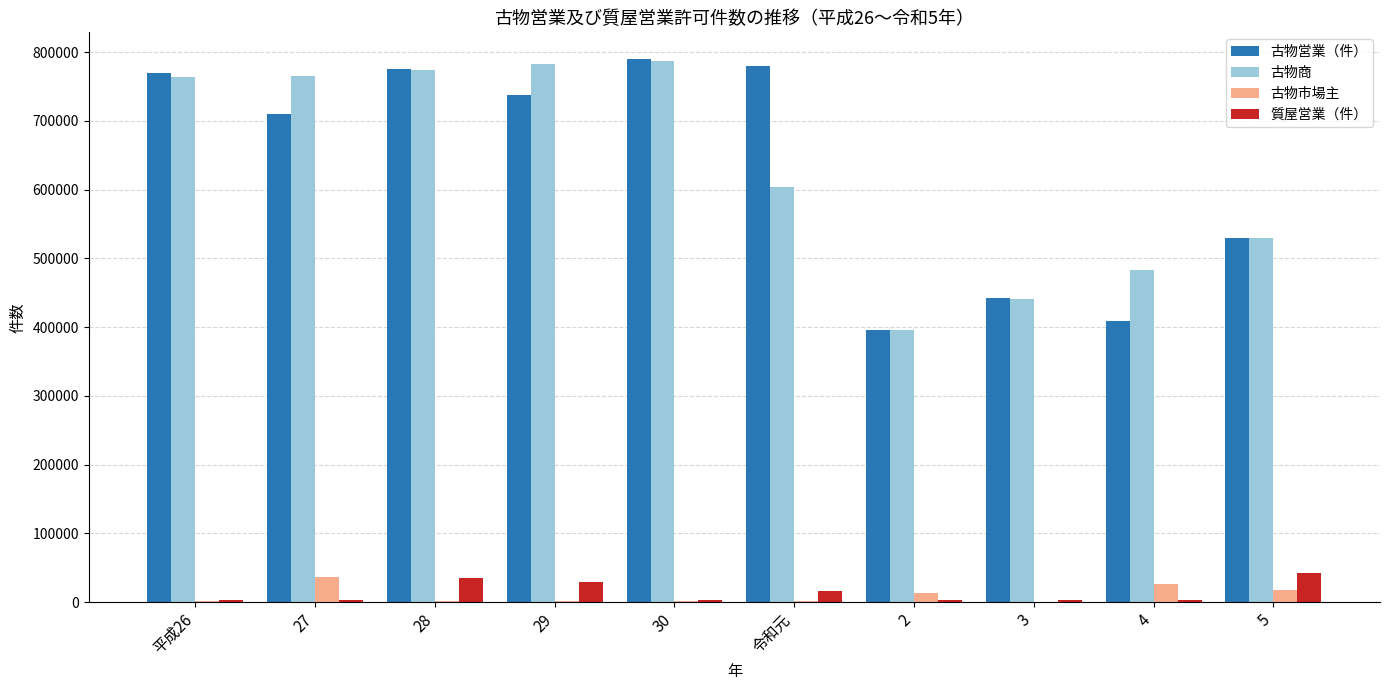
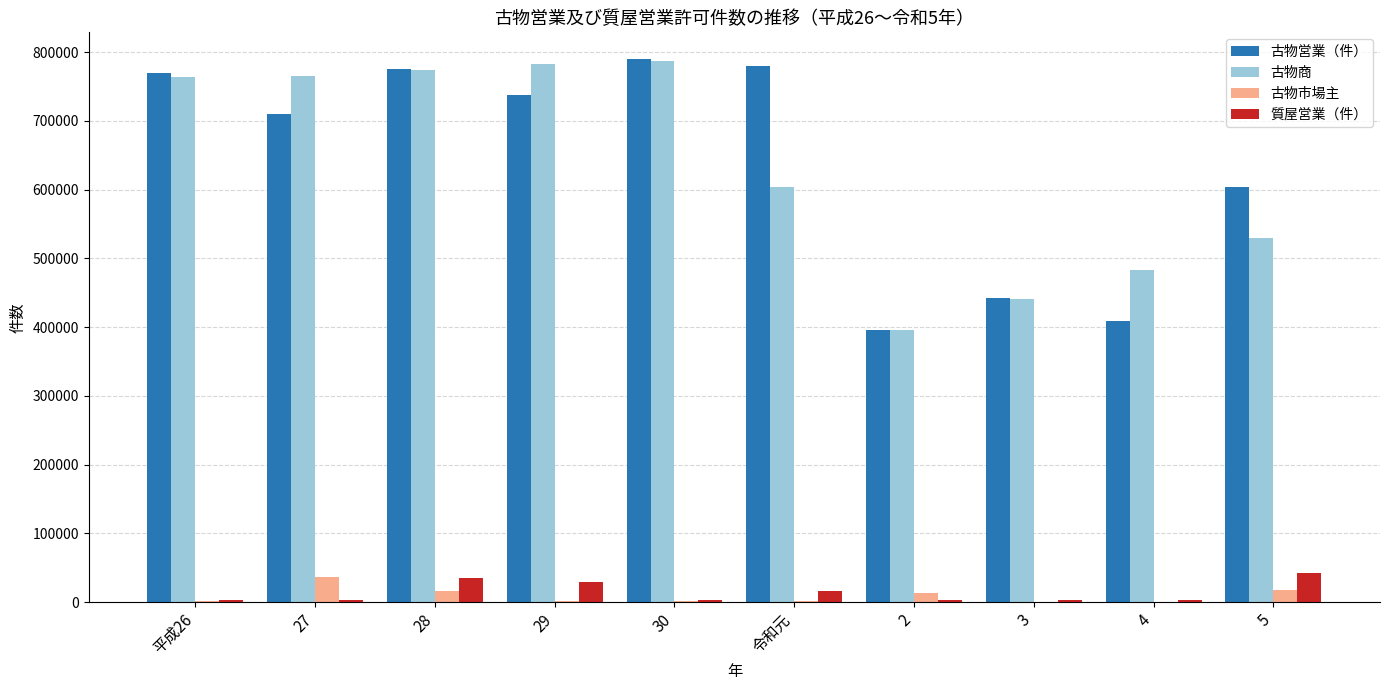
  {
    "古物営業（件）": {
      "平成26": 770000,
      "27": 710000,
      "28": 780000,
      "29": 740000,
      "30": 790000,
      "令和元": 780000,
      "2": 400000,
      "3": 440000,
      "4": 410000,
-     "5": 530000
+     "5": 600000
    },
    "古物商": {
      "平成26": 760000,
      "27": 760000,
      "28": 770000,
      "29": 780000,
      "30": 790000,
      "令和元": 600000,
      "2": 400000,
      "3": 440000,
      "4": 480000,
      "5": 530000
    },
    "古物市場主": {
      "27": 40000,
-     "28": 0,
+     "28": 20000,
      "2": 10000,
-     "4": 30000,
+     "4": 0,
      "5": 20000
    },
    "質屋営業（件）": {
      "28": 30000,
      "29": 30000,
      "令和元": 20000,
      "5": 40000
    }
  }
